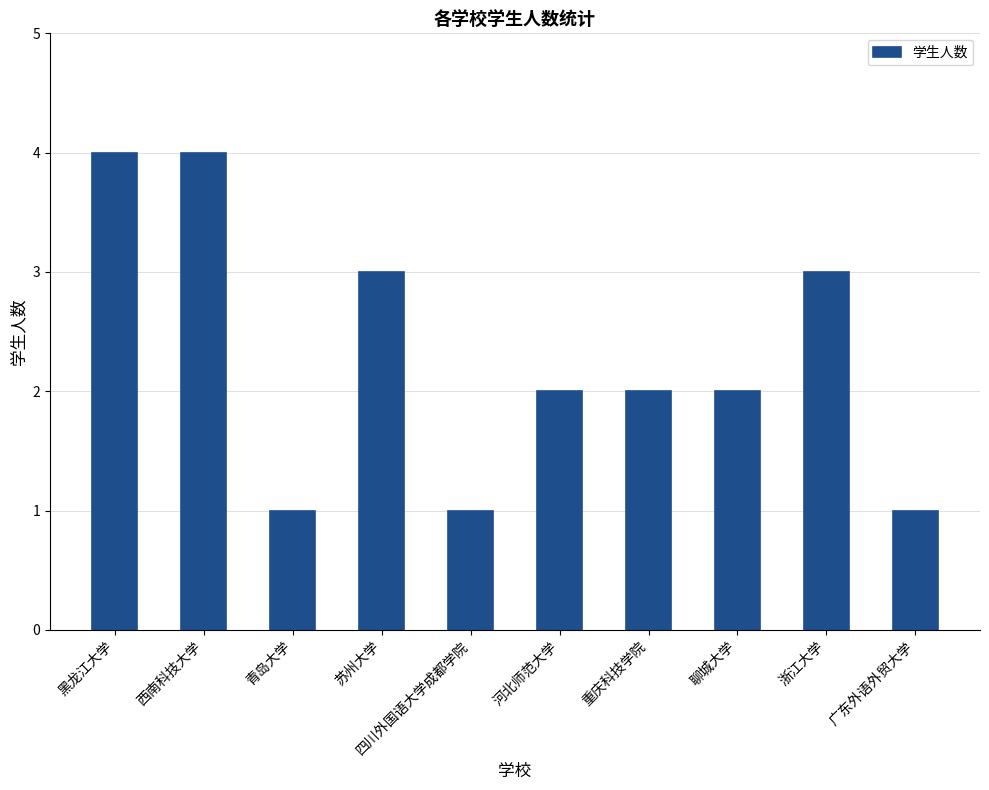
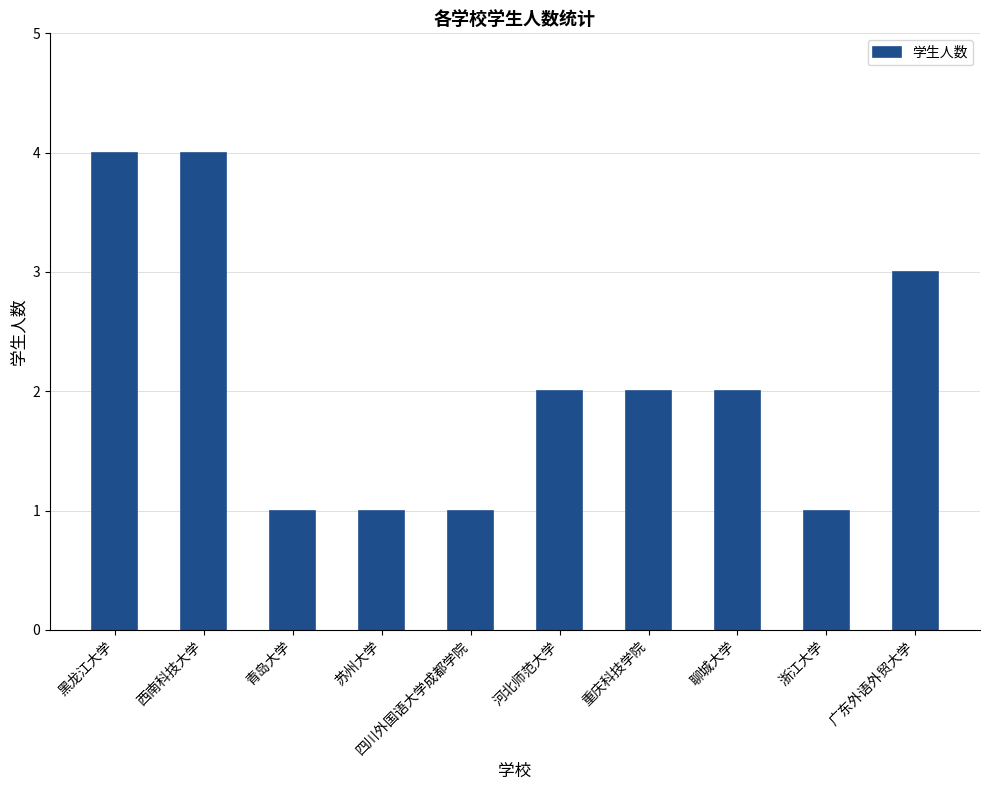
  {
    "黑龙江大学": 4,
    "西南科技大学": 4,
    "青岛大学": 1,
-   "苏州大学": 3,
+   "苏州大学": 1,
    "四川外国语大学成都学院": 1,
    "河北师范大学": 2,
    "重庆科技学院": 2,
    "聊城大学": 2,
-   "浙江大学": 3,
-   "广东外语外贸大学": 1
+   "浙江大学": 1,
+   "广东外语外贸大学": 3
  }
